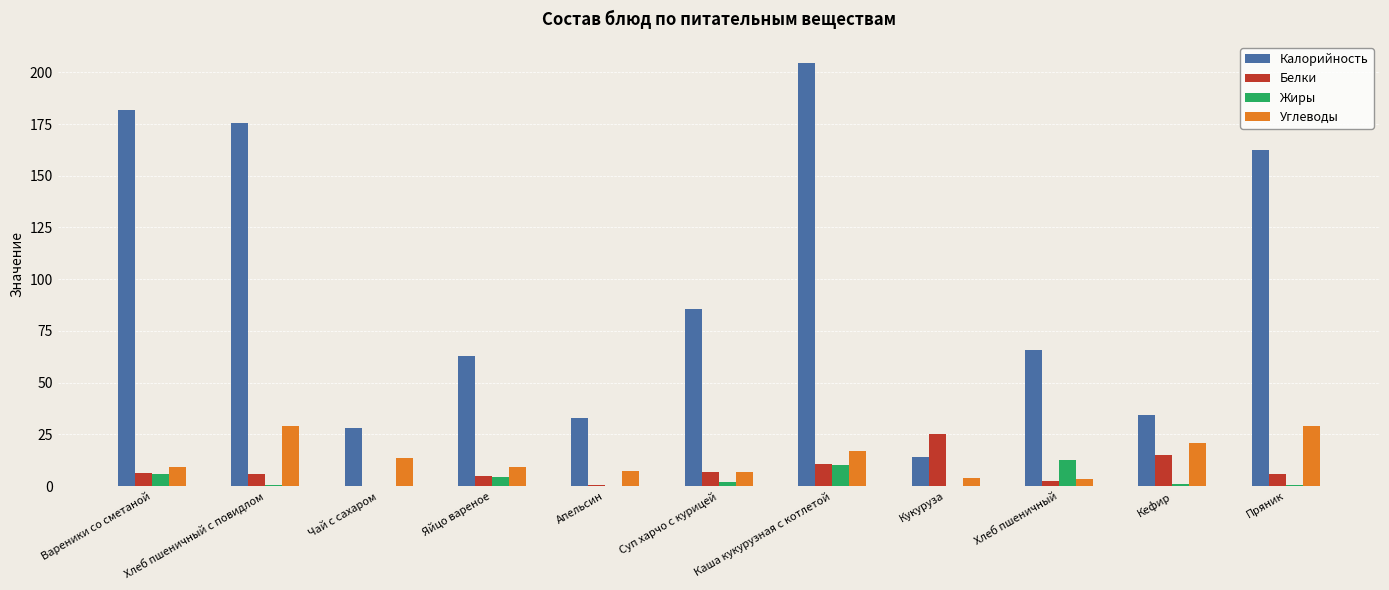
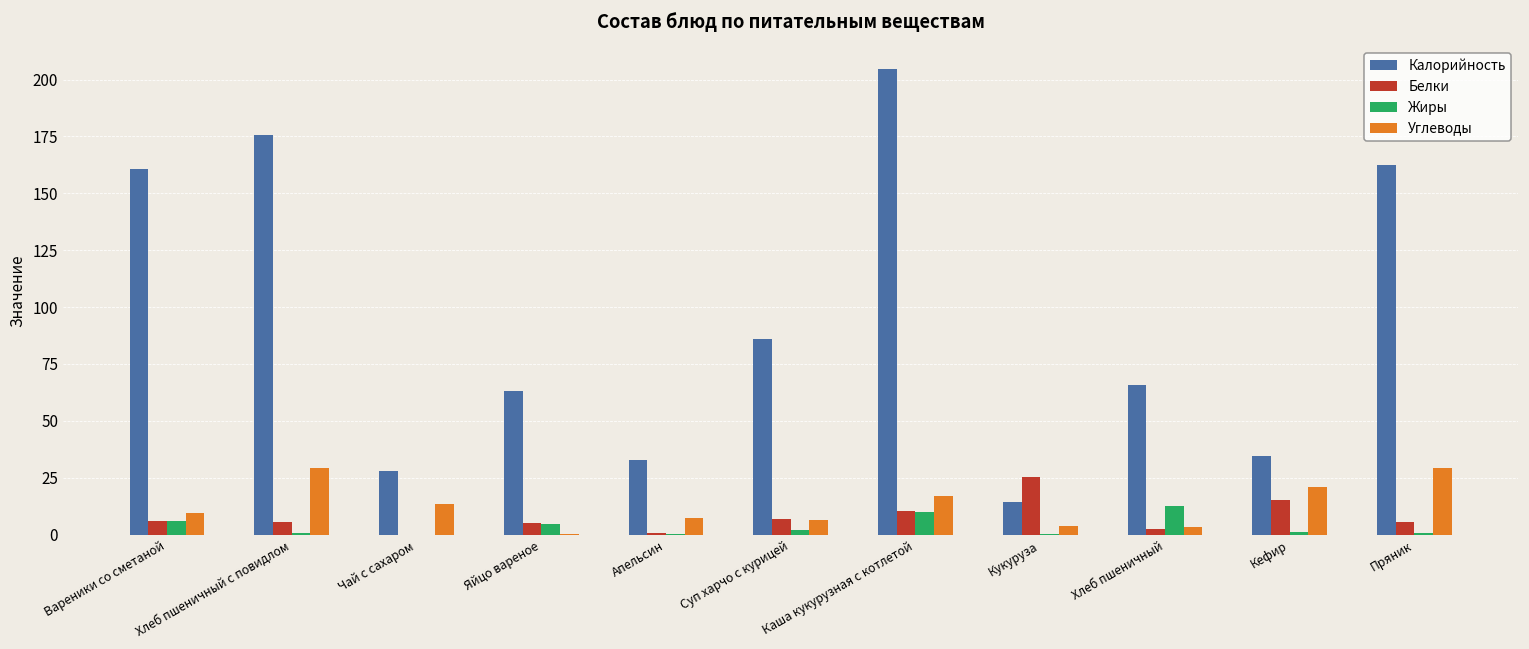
  {
    "Калорийность": {
-     "Вареники со сметаной": 182,
+     "Вареники со сметаной": 161,
      "Хлеб пшеничный с повидлом": 175,
      "Чай с сахаром": 28,
      "Яйцо вареное": 63,
      "Апельсин": 33,
      "Суп харчо с курицей": 86,
      "Каша кукурузная с котлетой": 205,
      "Кукуруза": 14,
      "Хлеб пшеничный": 66,
      "Кефир": 34,
      "Пряник": 162
    },
    "Белки": {
      "Вареники со сметаной": 6,
      "Хлеб пшеничный с повидлом": 6,
      "Чай с сахаром": 0,
      "Яйцо вареное": 5,
      "Суп харчо с курицей": 7,
      "Каша кукурузная с котлетой": 11,
      "Кукуруза": 25,
      "Хлеб пшеничный": 2,
      "Кефир": 15,
      "Пряник": 6
    },
    "Жиры": {
      "Вареники со сметаной": 6,
      "Чай с сахаром": 0,
      "Яйцо вареное": 5,
      "Суп харчо с курицей": 2,
      "Каша кукурузная с котлетой": 10,
      "Хлеб пшеничный": 13
    },
    "Углеводы": {
      "Вареники со сметаной": 9,
      "Хлеб пшеничный с повидлом": 29,
      "Чай с сахаром": 13,
-     "Яйцо вареное": 9,
+     "Яйцо вареное": 0,
      "Апельсин": 7,
      "Суп харчо с курицей": 7,
      "Каша кукурузная с котлетой": 17,
      "Кукуруза": 4,
      "Хлеб пшеничный": 3,
      "Кефир": 21,
      "Пряник": 29
    }
  }
